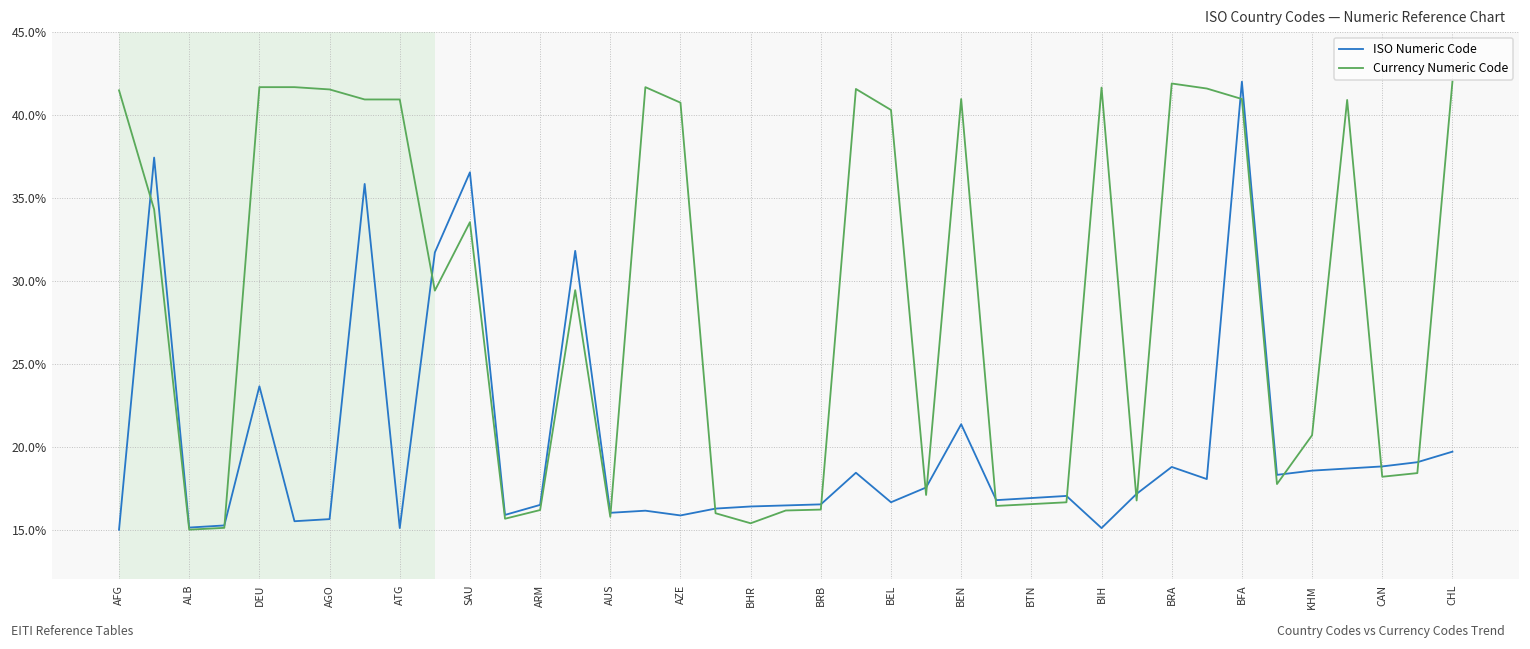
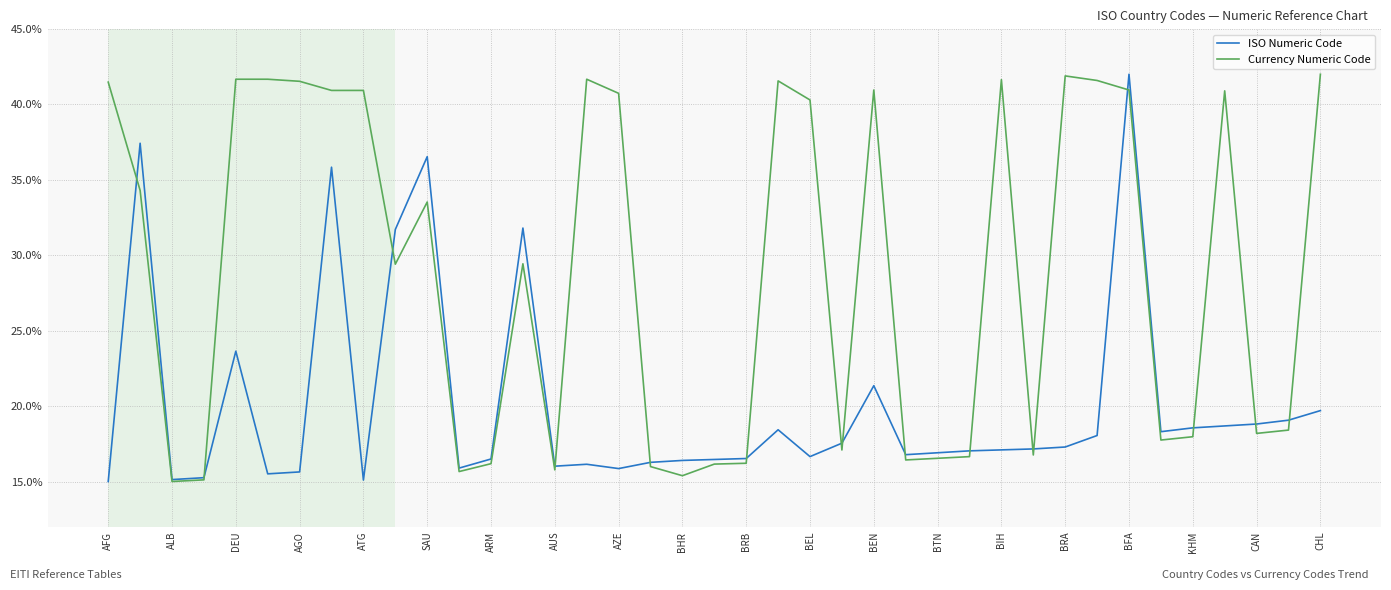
  {
    "ISO Numeric Code": {
      "AFG": "15.0%",
      "DEU": "23.6%",
      "AGO": "15.6%",
      "ATG": "15.1%",
      "SAU": "36.5%",
      "ARM": "16.5%",
      "AUS": "16.0%",
      "AZE": "15.9%",
      "BHR": "16.4%",
      "BRB": "16.5%",
      "BEL": "16.7%",
      "BEN": "21.4%",
      "BTN": "16.9%",
-     "BIH": "15.1%",
-     "BRA": "18.8%",
+     "BIH": "17.1%",
+     "BRA": "17.3%",
      "BFA": "42.0%",
      "KHM": "18.6%",
      "CAN": "18.8%",
      "CHL": "19.7%"
    },
    "Currency Numeric Code": {
      "AFG": "41.5%",
      "DEU": "41.7%",
      "AGO": "41.5%",
      "ATG": "40.9%",
      "SAU": "33.5%",
      "ARM": "16.2%",
      "AUS": "15.8%",
      "AZE": "40.7%",
      "BHR": "15.4%",
      "BRB": "16.2%",
      "BEL": "40.3%",
      "BEN": "41.0%",
      "BTN": "16.5%",
      "BIH": "41.6%",
      "BRA": "41.9%",
      "BFA": "41.0%",
-     "KHM": "20.7%",
+     "KHM": "18.0%",
      "CAN": "18.2%",
      "CHL": "42.0%"
    }
  }
